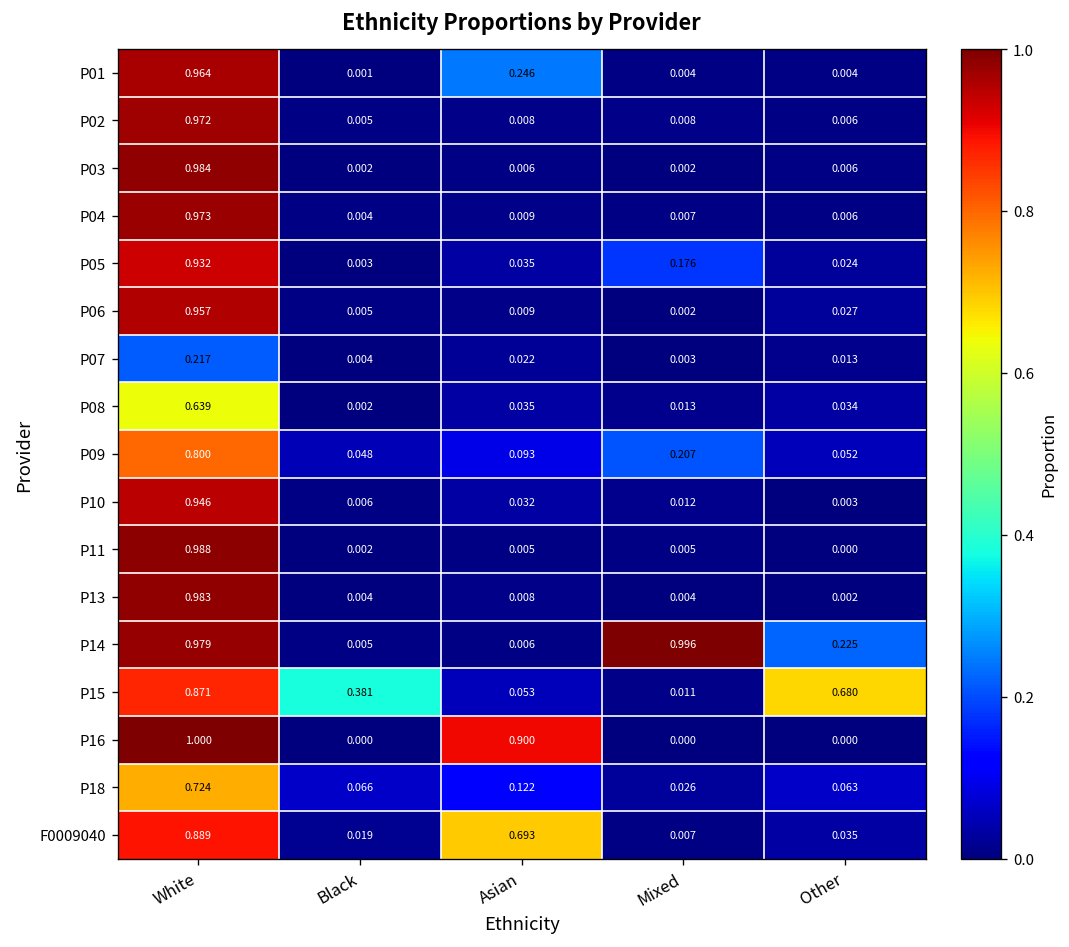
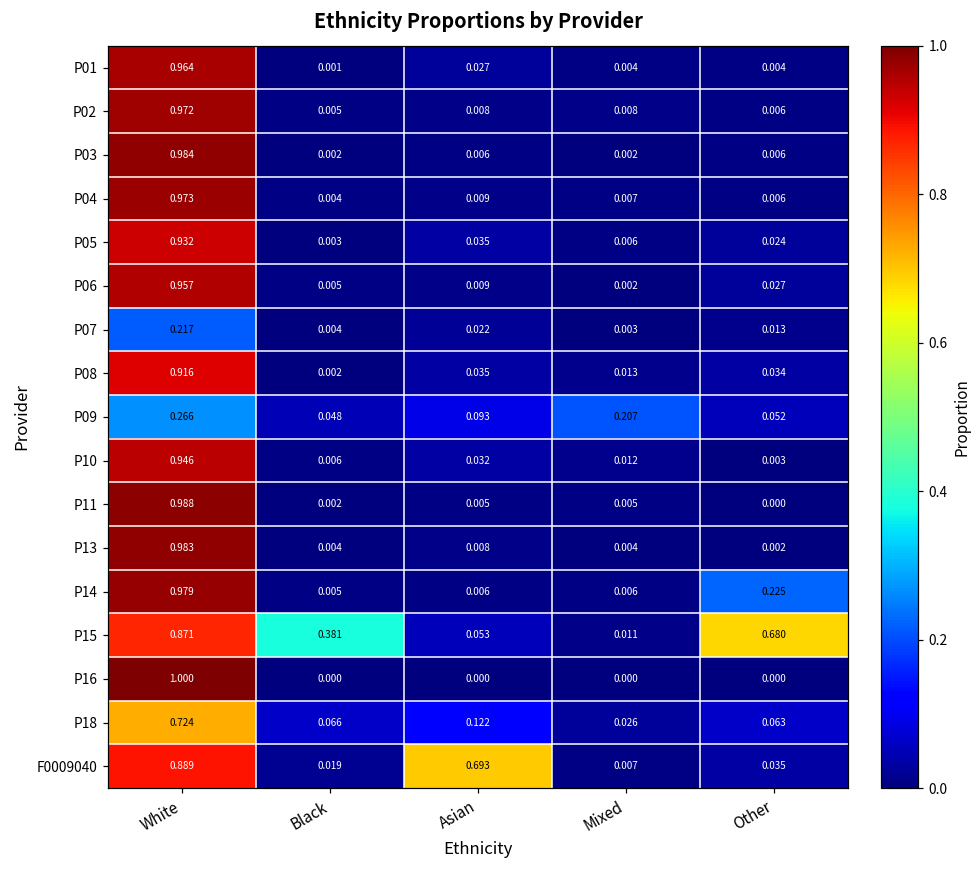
  {
    "P01": {
      "White": 0.964,
      "Black": 0.001,
-     "Asian": 0.246,
+     "Asian": 0.027,
      "Mixed": 0.004,
      "Other": 0.004
    },
    "P02": {
      "White": 0.972,
      "Black": 0.005,
      "Asian": 0.008,
      "Mixed": 0.008,
      "Other": 0.006
    },
    "P03": {
      "White": 0.984,
      "Black": 0.002,
      "Asian": 0.006,
      "Mixed": 0.002,
      "Other": 0.006
    },
    "P04": {
      "White": 0.973,
      "Black": 0.004,
      "Asian": 0.009,
      "Mixed": 0.007,
      "Other": 0.006
    },
    "P05": {
      "White": 0.932,
      "Black": 0.003,
      "Asian": 0.035,
-     "Mixed": 0.176,
+     "Mixed": 0.006,
      "Other": 0.024
    },
    "P06": {
      "White": 0.957,
      "Black": 0.005,
      "Asian": 0.009,
      "Mixed": 0.002,
      "Other": 0.027
    },
    "P07": {
      "White": 0.217,
      "Black": 0.004,
      "Asian": 0.022,
      "Mixed": 0.003,
      "Other": 0.013
    },
    "P08": {
-     "White": 0.639,
+     "White": 0.916,
      "Black": 0.002,
      "Asian": 0.035,
      "Mixed": 0.013,
      "Other": 0.034
    },
    "P09": {
-     "White": 0.800,
+     "White": 0.266,
      "Black": 0.048,
      "Asian": 0.093,
      "Mixed": 0.207,
      "Other": 0.052
    },
    "P10": {
      "White": 0.946,
      "Black": 0.006,
      "Asian": 0.032,
      "Mixed": 0.012,
      "Other": 0.003
    },
    "P11": {
      "White": 0.988,
      "Black": 0.002,
      "Asian": 0.005,
      "Mixed": 0.005,
      "Other": 0.000
    },
    "P13": {
      "White": 0.983,
      "Black": 0.004,
      "Asian": 0.008,
      "Mixed": 0.004,
      "Other": 0.002
    },
    "P14": {
      "White": 0.979,
      "Black": 0.005,
      "Asian": 0.006,
-     "Mixed": 0.996,
+     "Mixed": 0.006,
      "Other": 0.225
    },
    "P15": {
      "White": 0.871,
      "Black": 0.381,
      "Asian": 0.053,
      "Mixed": 0.011,
      "Other": 0.680
    },
    "P16": {
      "White": 1.000,
      "Black": 0.000,
-     "Asian": 0.900,
+     "Asian": 0.000,
      "Mixed": 0.000,
      "Other": 0.000
    },
    "P18": {
      "White": 0.724,
      "Black": 0.066,
      "Asian": 0.122,
      "Mixed": 0.026,
      "Other": 0.063
    },
    "F0009040": {
      "White": 0.889,
      "Black": 0.019,
      "Asian": 0.693,
      "Mixed": 0.007,
      "Other": 0.035
    }
  }
